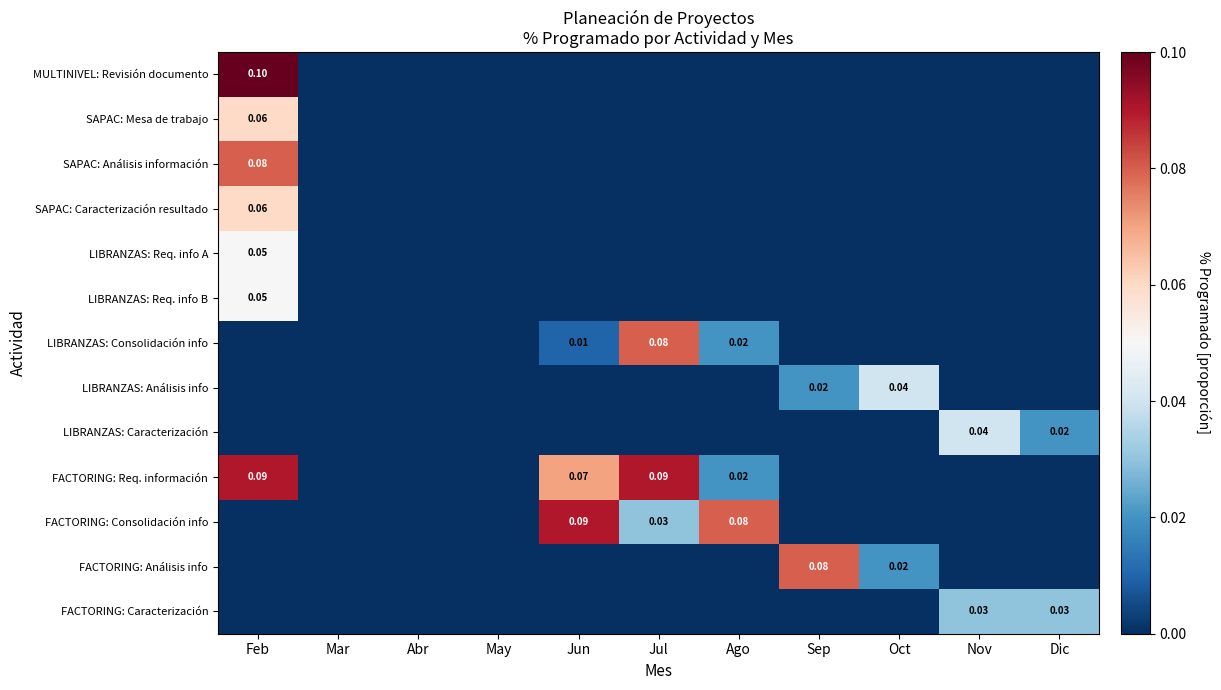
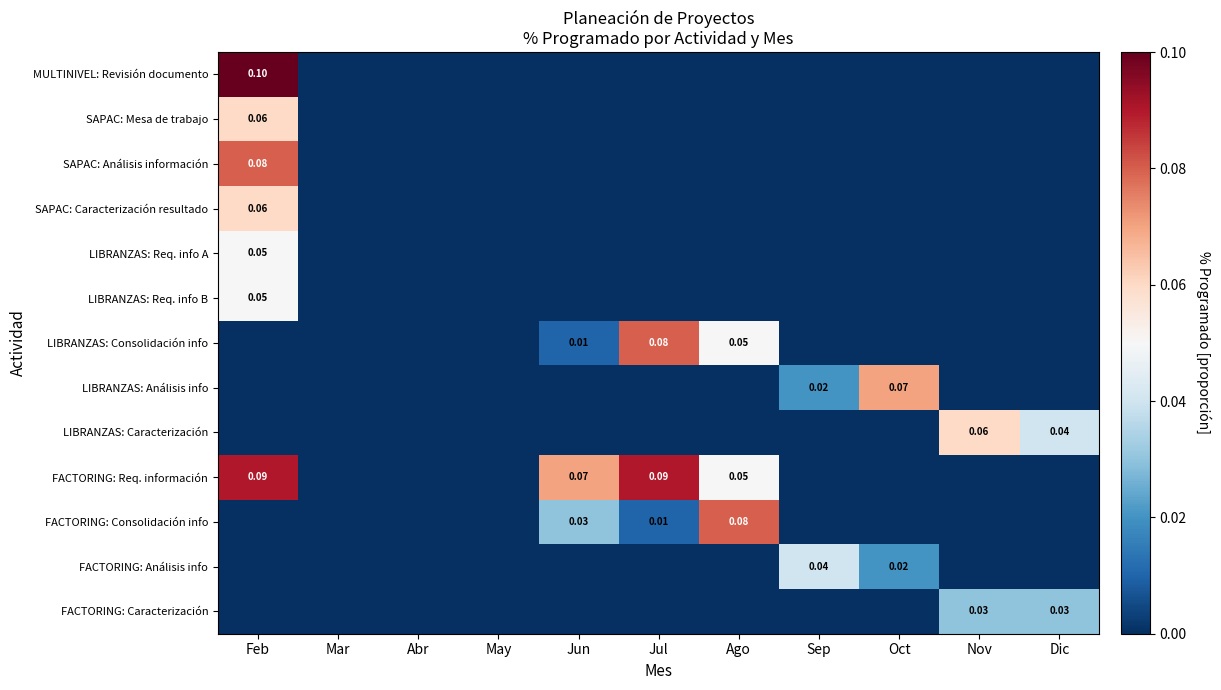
  {
    "MULTINIVEL: Revisión documento": {
      "Feb": 0.10
    },
    "SAPAC: Mesa de trabajo": {
      "Feb": 0.06
    },
    "SAPAC: Análisis información": {
      "Feb": 0.08
    },
    "SAPAC: Caracterización resultado": {
      "Feb": 0.06
    },
    "LIBRANZAS: Req. info A": {
      "Feb": 0.05
    },
    "LIBRANZAS: Req. info B": {
      "Feb": 0.05
    },
    "LIBRANZAS: Consolidación info": {
      "Jun": 0.01,
      "Jul": 0.08,
-     "Ago": 0.02
+     "Ago": 0.05
    },
    "LIBRANZAS: Análisis info": {
      "Sep": 0.02,
-     "Oct": 0.04
+     "Oct": 0.07
    },
    "LIBRANZAS: Caracterización": {
-     "Nov": 0.04,
-     "Dic": 0.02
+     "Nov": 0.06,
+     "Dic": 0.04
    },
    "FACTORING: Req. información": {
      "Feb": 0.09,
      "Jun": 0.07,
      "Jul": 0.09,
-     "Ago": 0.02
+     "Ago": 0.05
    },
    "FACTORING: Consolidación info": {
-     "Jun": 0.09,
-     "Jul": 0.03,
+     "Jun": 0.03,
+     "Jul": 0.01,
      "Ago": 0.08
    },
    "FACTORING: Análisis info": {
-     "Sep": 0.08,
+     "Sep": 0.04,
      "Oct": 0.02
    },
    "FACTORING: Caracterización": {
      "Nov": 0.03,
      "Dic": 0.03
    }
  }
